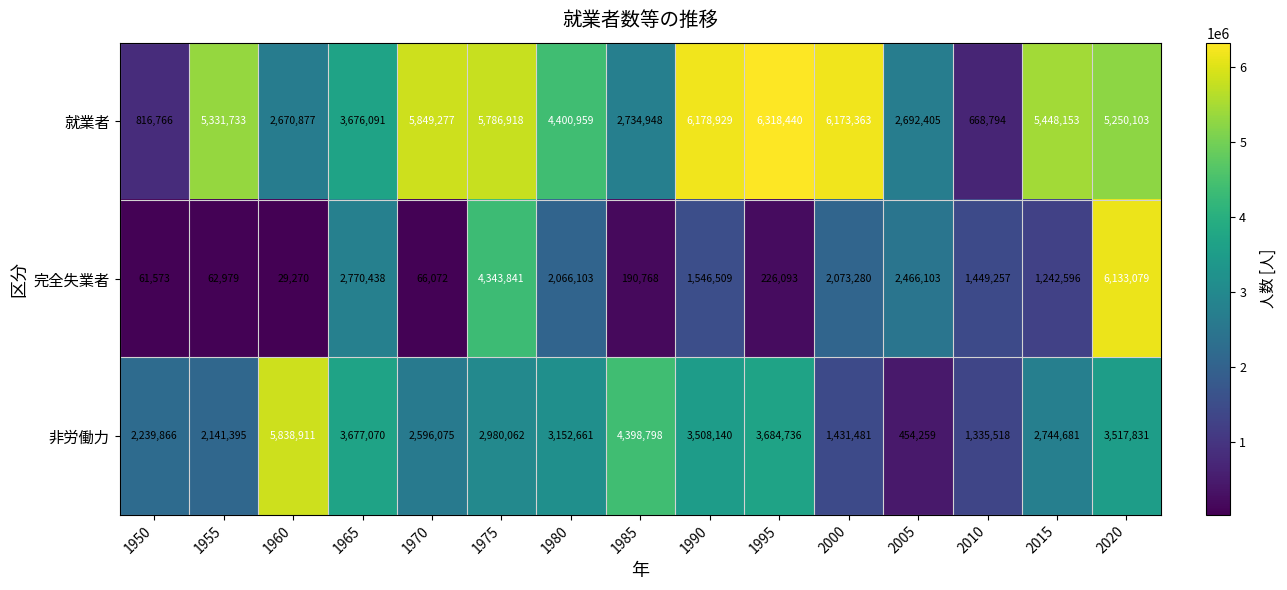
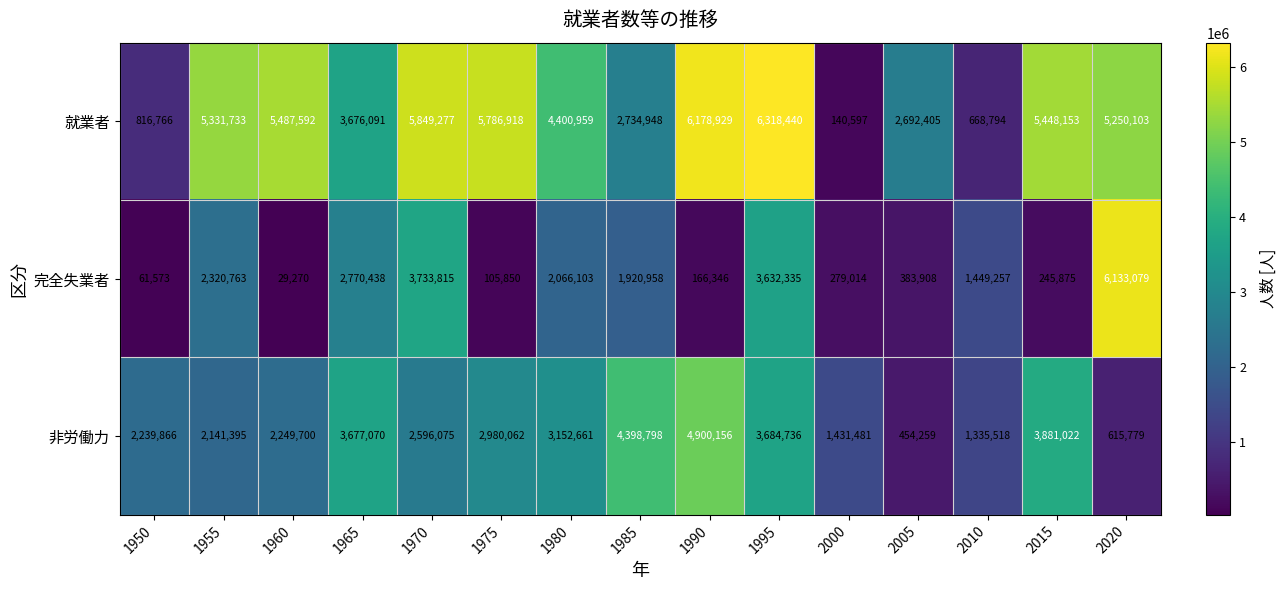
  {
    "就業者": {
      "1950": "816,766",
      "1955": "5,331,733",
-     "1960": "2,670,877",
+     "1960": "5,487,592",
      "1965": "3,676,091",
      "1970": "5,849,277",
      "1975": "5,786,918",
      "1980": "4,400,959",
      "1985": "2,734,948",
      "1990": "6,178,929",
      "1995": "6,318,440",
-     "2000": "6,173,363",
+     "2000": "140,597",
      "2005": "2,692,405",
      "2010": "668,794",
      "2015": "5,448,153",
      "2020": "5,250,103"
    },
    "完全失業者": {
      "1950": "61,573",
-     "1955": "62,979",
+     "1955": "2,320,763",
      "1960": "29,270",
      "1965": "2,770,438",
-     "1970": "66,072",
-     "1975": "4,343,841",
+     "1970": "3,733,815",
+     "1975": "105,850",
      "1980": "2,066,103",
-     "1985": "190,768",
-     "1990": "1,546,509",
-     "1995": "226,093",
-     "2000": "2,073,280",
-     "2005": "2,466,103",
+     "1985": "1,920,958",
+     "1990": "166,346",
+     "1995": "3,632,335",
+     "2000": "279,014",
+     "2005": "383,908",
      "2010": "1,449,257",
-     "2015": "1,242,596",
+     "2015": "245,875",
      "2020": "6,133,079"
    },
    "非労働力": {
      "1950": "2,239,866",
      "1955": "2,141,395",
-     "1960": "5,838,911",
+     "1960": "2,249,700",
      "1965": "3,677,070",
      "1970": "2,596,075",
      "1975": "2,980,062",
      "1980": "3,152,661",
      "1985": "4,398,798",
-     "1990": "3,508,140",
+     "1990": "4,900,156",
      "1995": "3,684,736",
      "2000": "1,431,481",
      "2005": "454,259",
      "2010": "1,335,518",
-     "2015": "2,744,681",
-     "2020": "3,517,831"
+     "2015": "3,881,022",
+     "2020": "615,779"
    }
  }
